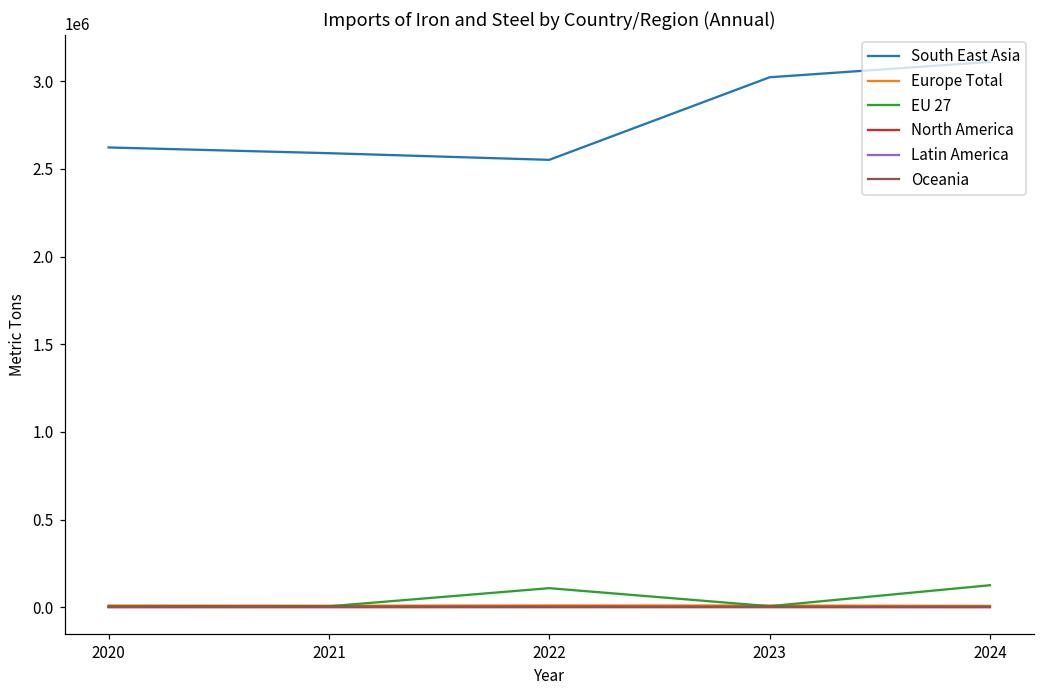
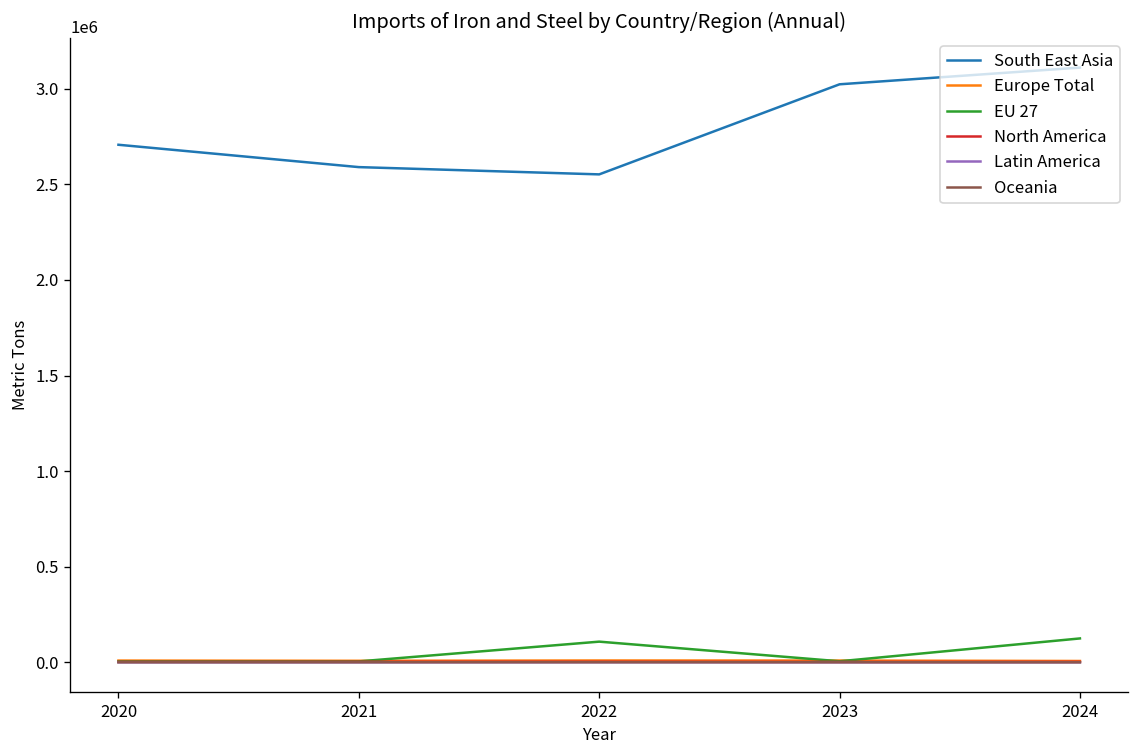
  {
    "South East Asia": {
-     "2020": 2620000,
+     "2020": 2710000,
      "2021": 2590000,
      "2022": 2550000,
      "2023": 3020000
    },
    "EU 27": {
      "2022": 110000,
      "2024": 130000
    }
  }
